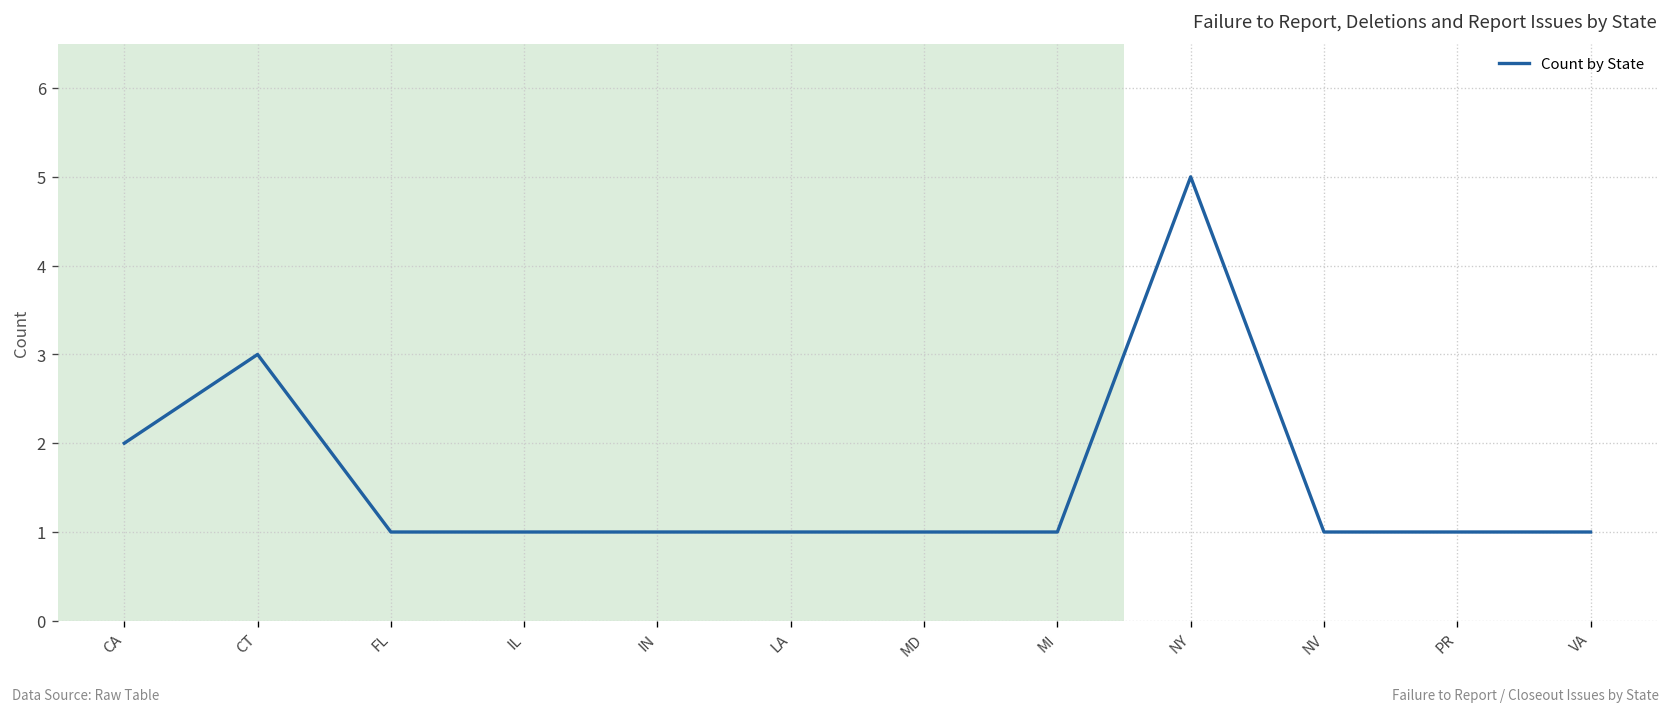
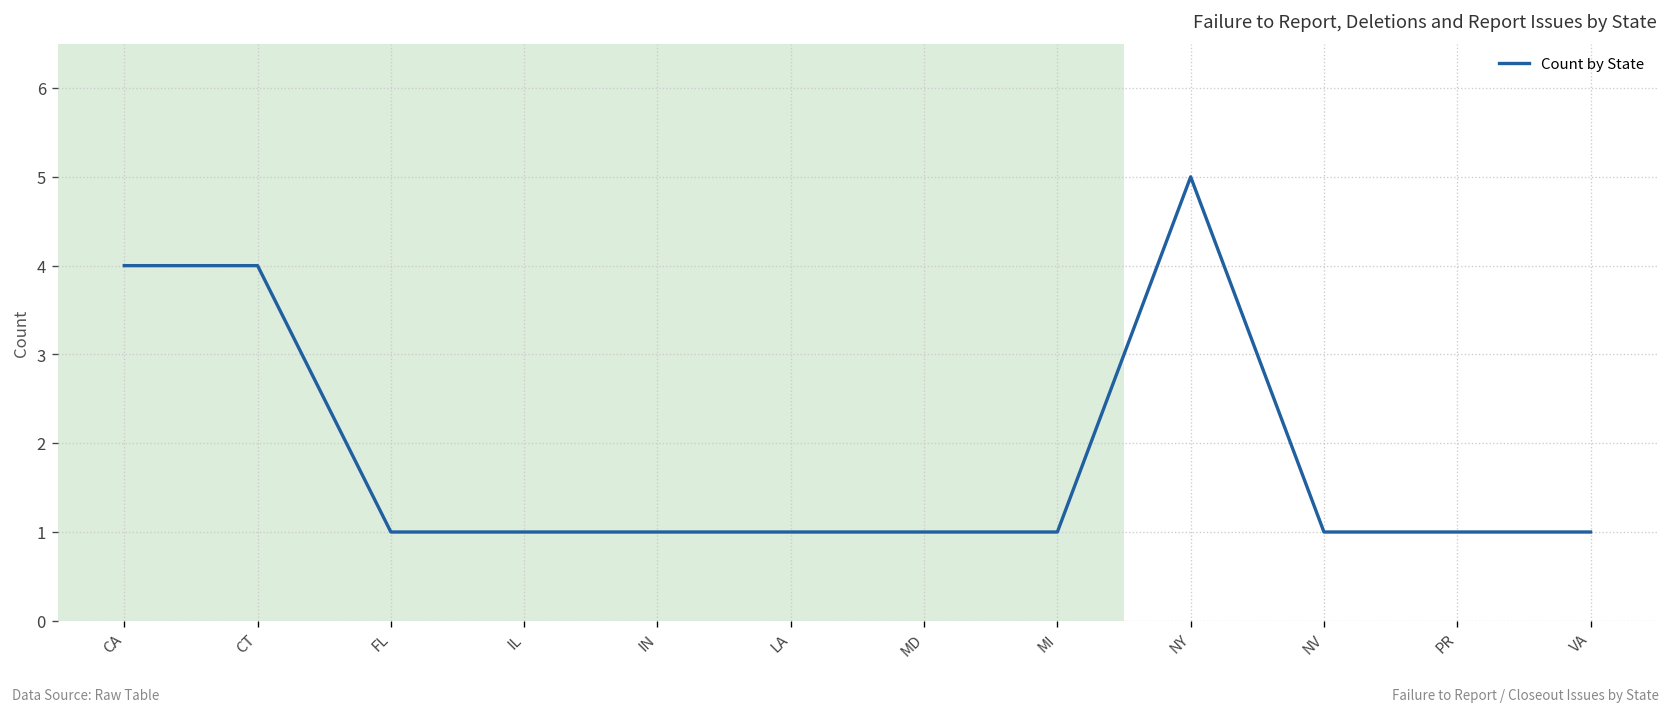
  {
-   "CA": 2,
-   "CT": 3,
+   "CA": 4,
+   "CT": 4,
    "FL": 1,
    "IL": 1,
    "IN": 1,
    "LA": 1,
    "MD": 1,
    "MI": 1,
    "NY": 5,
    "NV": 1,
    "PR": 1,
    "VA": 1
  }
